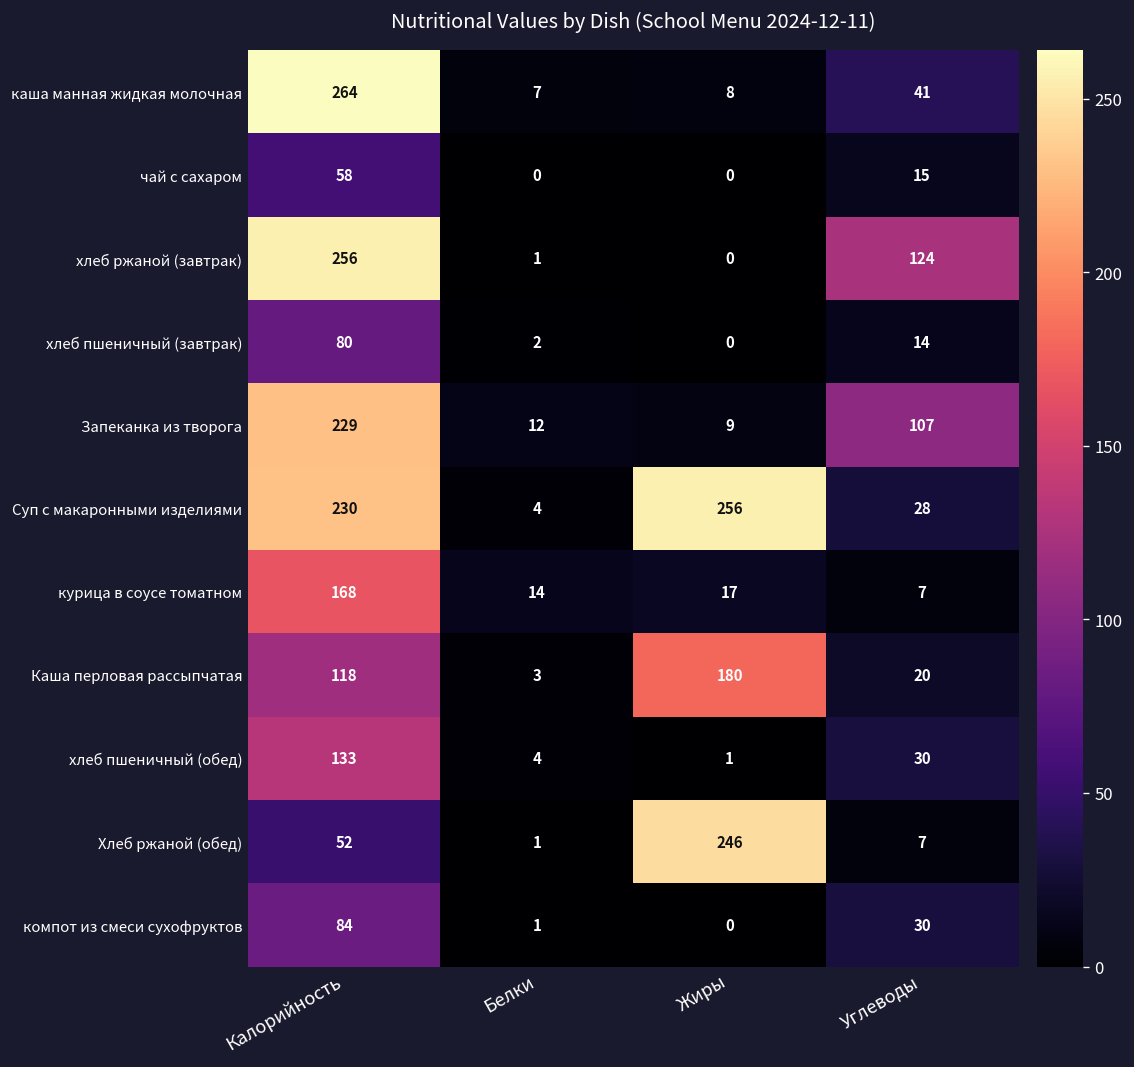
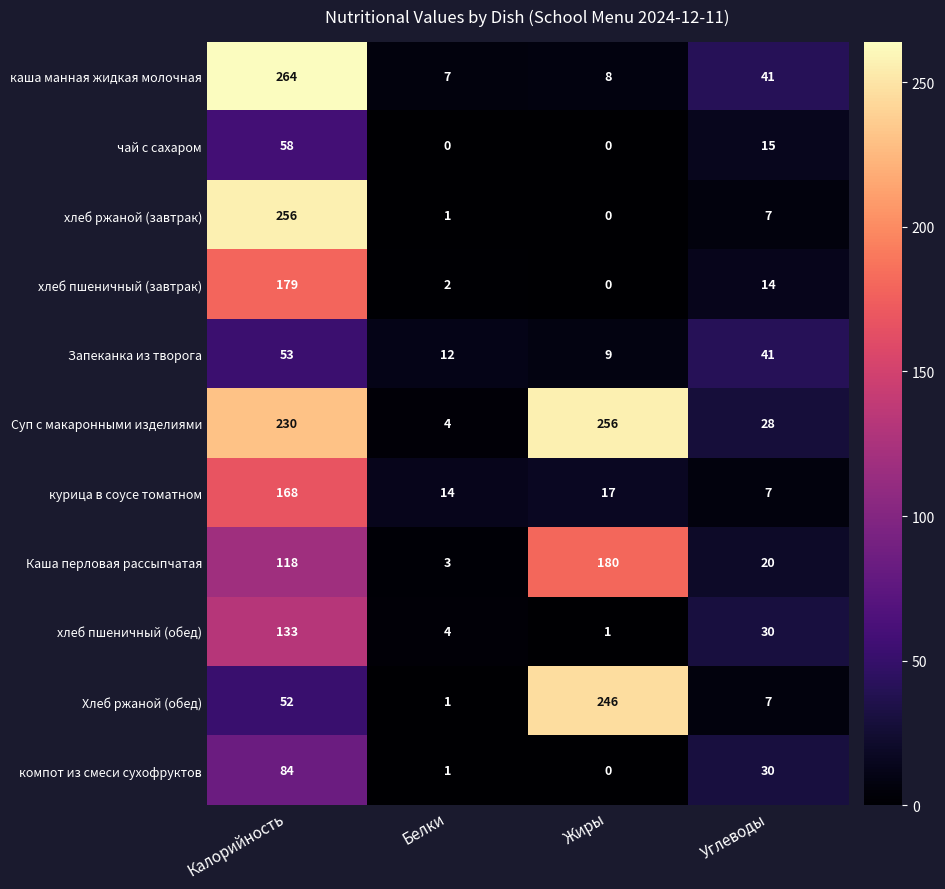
  {
    "каша манная жидкая молочная": {
      "Калорийность": 264,
      "Белки": 7,
      "Жиры": 8,
      "Углеводы": 41
    },
    "чай с сахаром": {
      "Калорийность": 58,
      "Белки": 0,
      "Жиры": 0,
      "Углеводы": 15
    },
    "хлеб ржаной (завтрак)": {
      "Калорийность": 256,
      "Белки": 1,
      "Жиры": 0,
-     "Углеводы": 124
+     "Углеводы": 7
    },
    "хлеб пшеничный (завтрак)": {
-     "Калорийность": 80,
+     "Калорийность": 179,
      "Белки": 2,
      "Жиры": 0,
      "Углеводы": 14
    },
    "Запеканка из творога": {
-     "Калорийность": 229,
+     "Калорийность": 53,
      "Белки": 12,
      "Жиры": 9,
-     "Углеводы": 107
+     "Углеводы": 41
    },
    "Суп с макаронными изделиями": {
      "Калорийность": 230,
      "Белки": 4,
      "Жиры": 256,
      "Углеводы": 28
    },
    "курица в соусе томатном": {
      "Калорийность": 168,
      "Белки": 14,
      "Жиры": 17,
      "Углеводы": 7
    },
    "Каша перловая рассыпчатая": {
      "Калорийность": 118,
      "Белки": 3,
      "Жиры": 180,
      "Углеводы": 20
    },
    "хлеб пшеничный (обед)": {
      "Калорийность": 133,
      "Белки": 4,
      "Жиры": 1,
      "Углеводы": 30
    },
    "Хлеб ржаной (обед)": {
      "Калорийность": 52,
      "Белки": 1,
      "Жиры": 246,
      "Углеводы": 7
    },
    "компот из смеси сухофруктов": {
      "Калорийность": 84,
      "Белки": 1,
      "Жиры": 0,
      "Углеводы": 30
    }
  }
